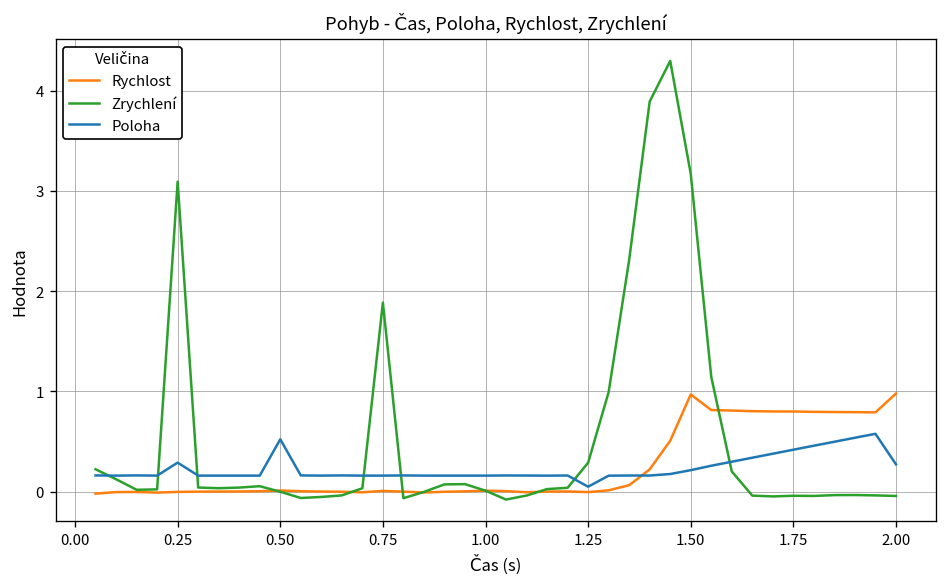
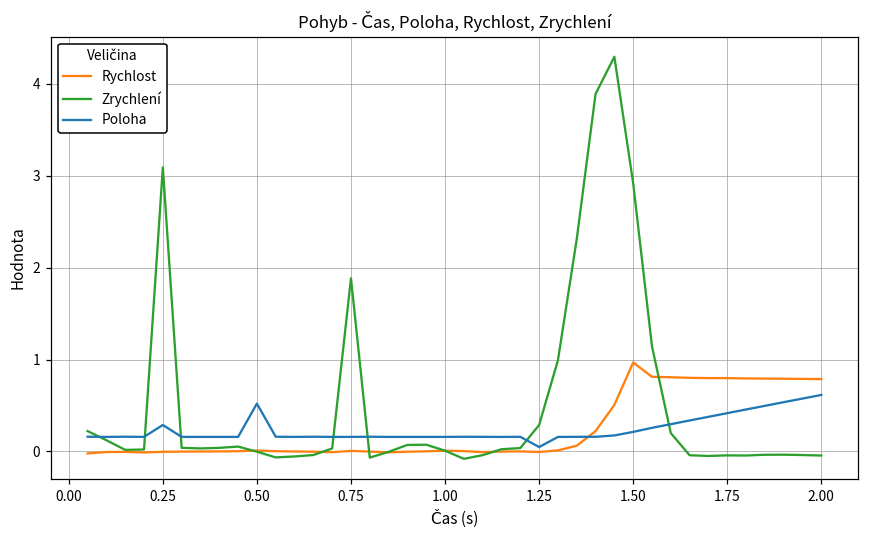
  {
    "Rychlost": {
      "0.25": 0.0,
      "0.75": 0.0,
      "1.25": 0.0,
      "1.50": 1.0,
      "1.75": 0.8,
-     "2.00": 1.0
+     "2.00": 0.8
    },
    "Zrychlení": {
      "0.25": 3.1,
      "0.75": 1.9,
      "1.25": 0.3,
-     "1.50": 3.2,
+     "1.50": 2.9,
      "1.75": 0.0,
      "2.00": 0.0
    },
    "Poloha": {
      "0.25": 0.3,
      "0.50": 0.5,
      "0.75": 0.2,
      "1.00": 0.2,
      "1.25": 0.0,
      "1.50": 0.2,
      "1.75": 0.4,
-     "2.00": 0.3
+     "2.00": 0.6
    }
  }
